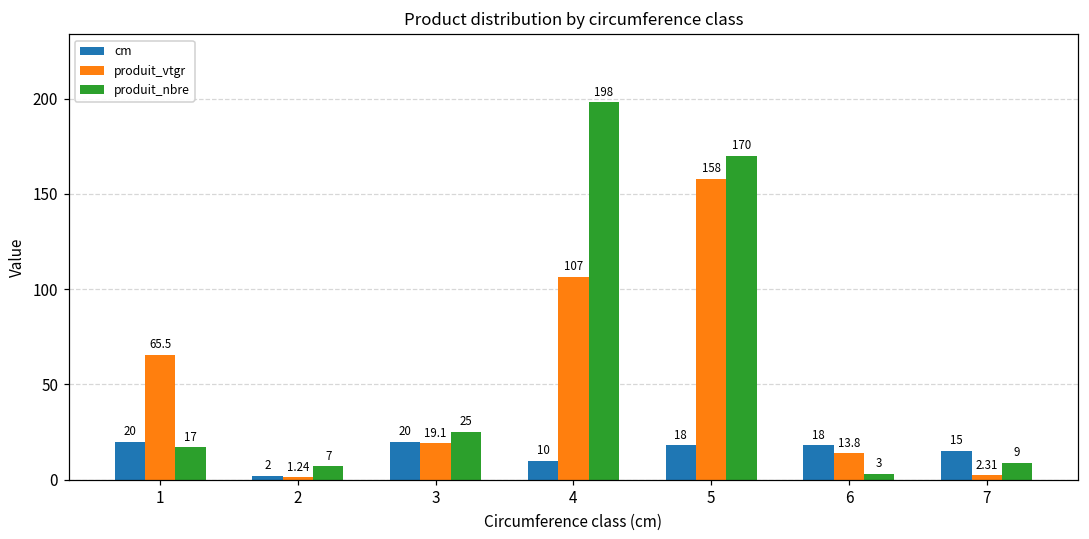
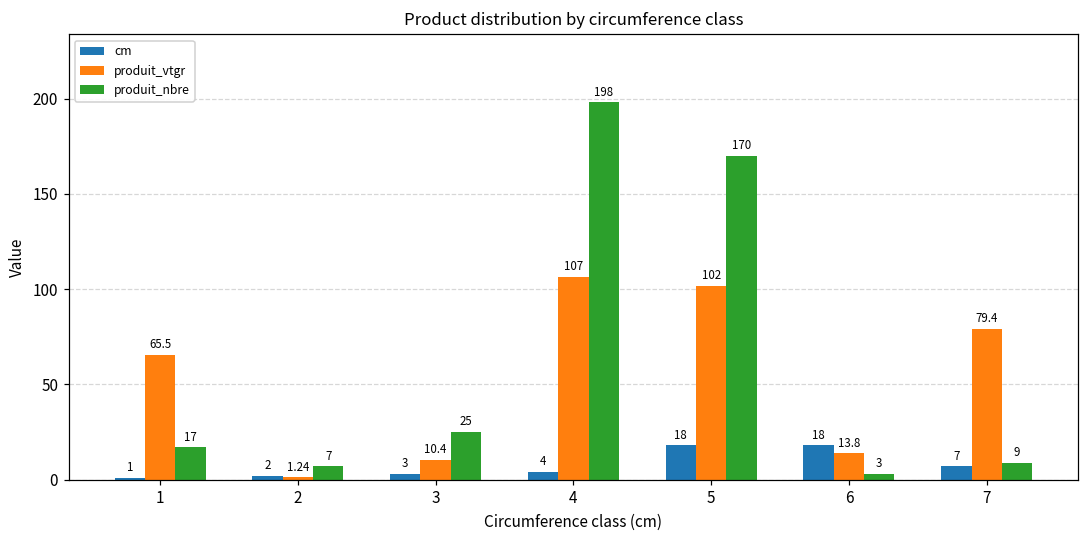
  {
    "cm": {
-     "1": 20,
+     "1": 1,
      "2": 2,
-     "3": 20,
-     "4": 10,
+     "3": 3,
+     "4": 4,
      "5": 18,
      "6": 18,
-     "7": 15
+     "7": 7
    },
    "produit_vtgr": {
      "1": 65.5,
      "2": 1.24,
-     "3": 19.1,
+     "3": 10.4,
      "4": 107,
-     "5": 158,
+     "5": 102,
      "6": 13.8,
-     "7": 2.31
+     "7": 79.4
    },
    "produit_nbre": {
      "1": 17,
      "2": 7,
      "3": 25,
      "4": 198,
      "5": 170,
      "6": 3,
      "7": 9
    }
  }
